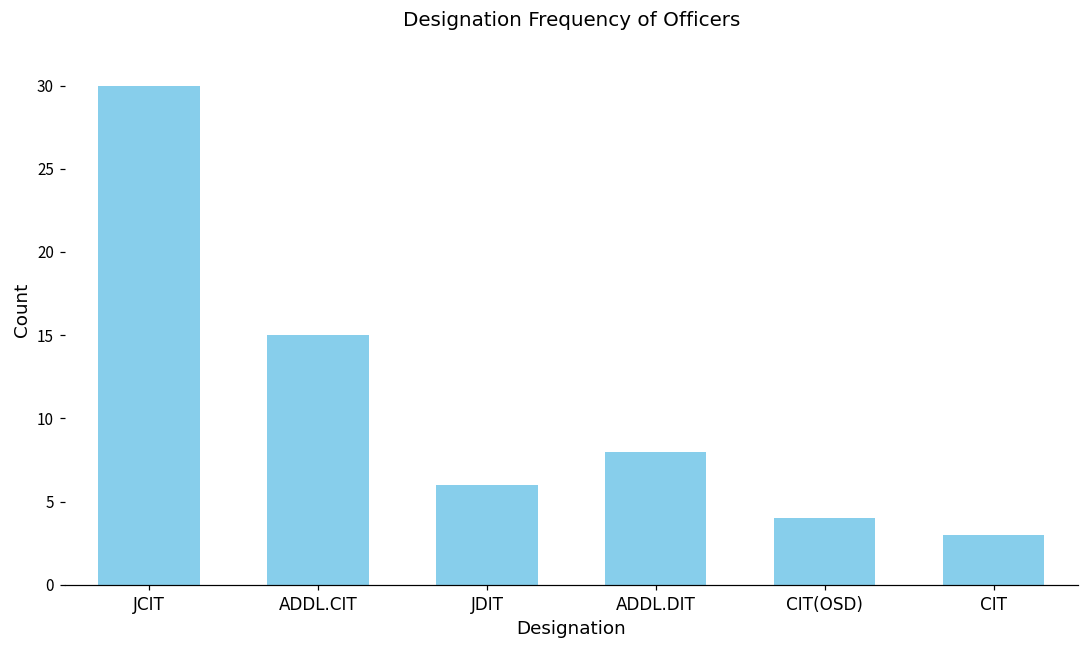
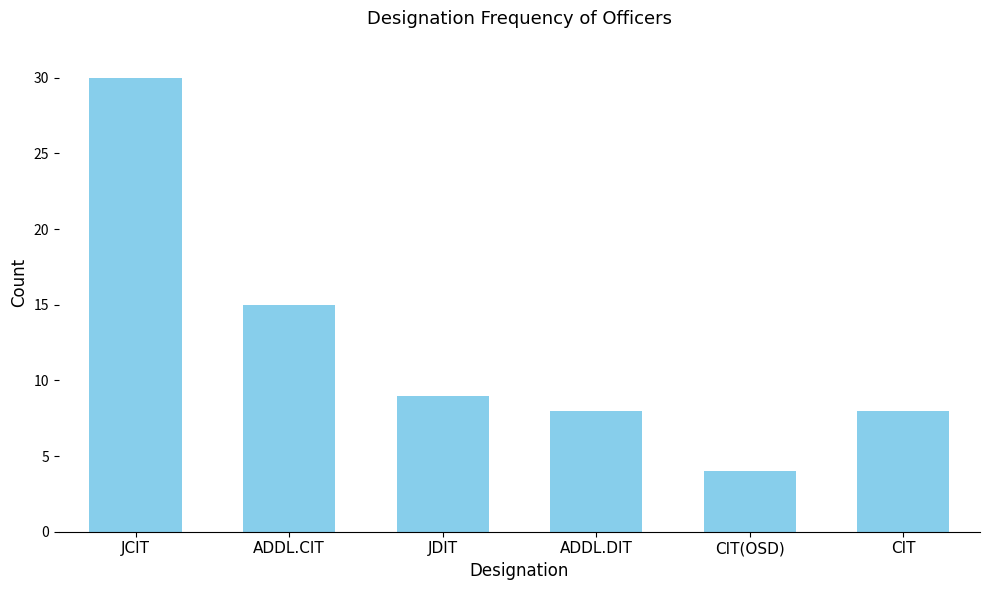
  {
    "JCIT": 30,
    "ADDL.CIT": 15,
-   "JDIT": 6,
+   "JDIT": 9,
    "ADDL.DIT": 8,
    "CIT(OSD)": 4,
-   "CIT": 3
+   "CIT": 8
  }
